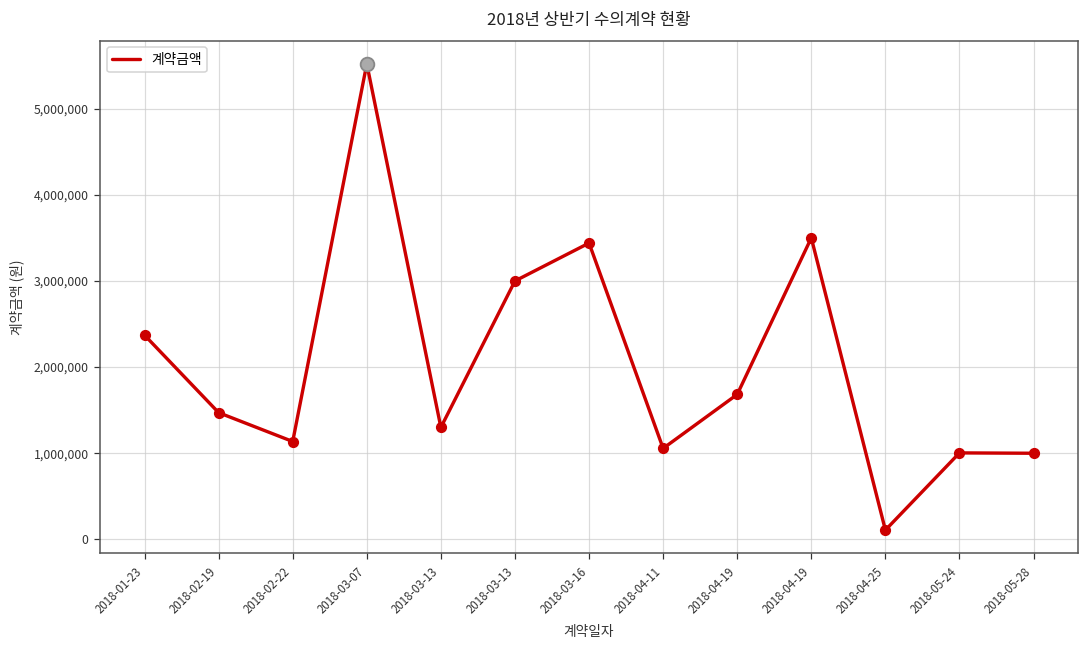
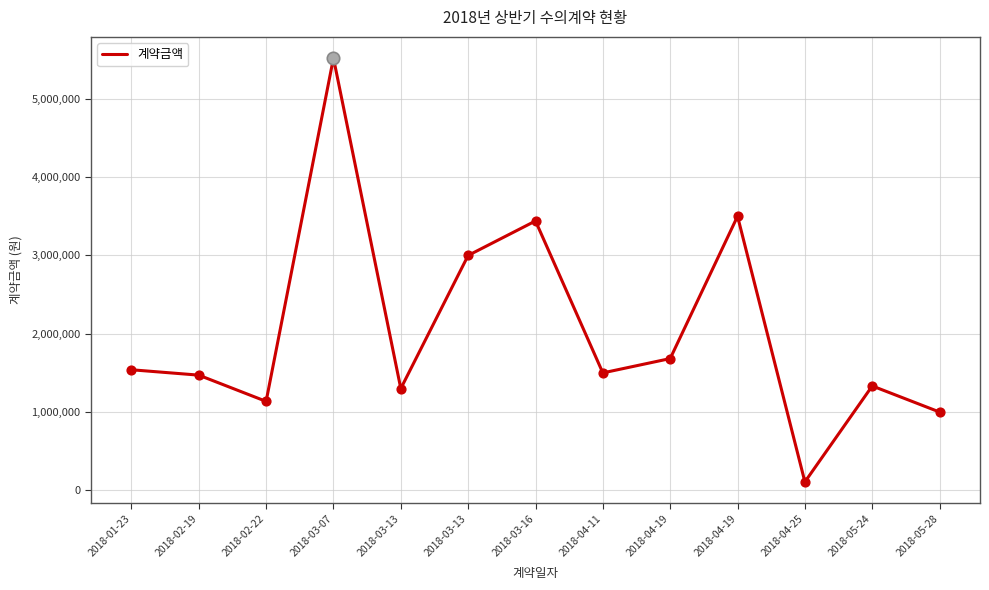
  {
    "계약금액": {
-     "2018-01-23": "2,400,000",
+     "2018-01-23": "1,500,000",
      "2018-02-19": "1,500,000",
      "2018-02-22": "1,100,000",
      "2018-03-16": "3,400,000",
-     "2018-04-11": "1,100,000",
+     "2018-04-11": "1,500,000",
      "2018-04-25": "100,000",
-     "2018-05-24": "1,000,000",
+     "2018-05-24": "1,300,000",
      "2018-05-28": "1,000,000"
    }
  }
